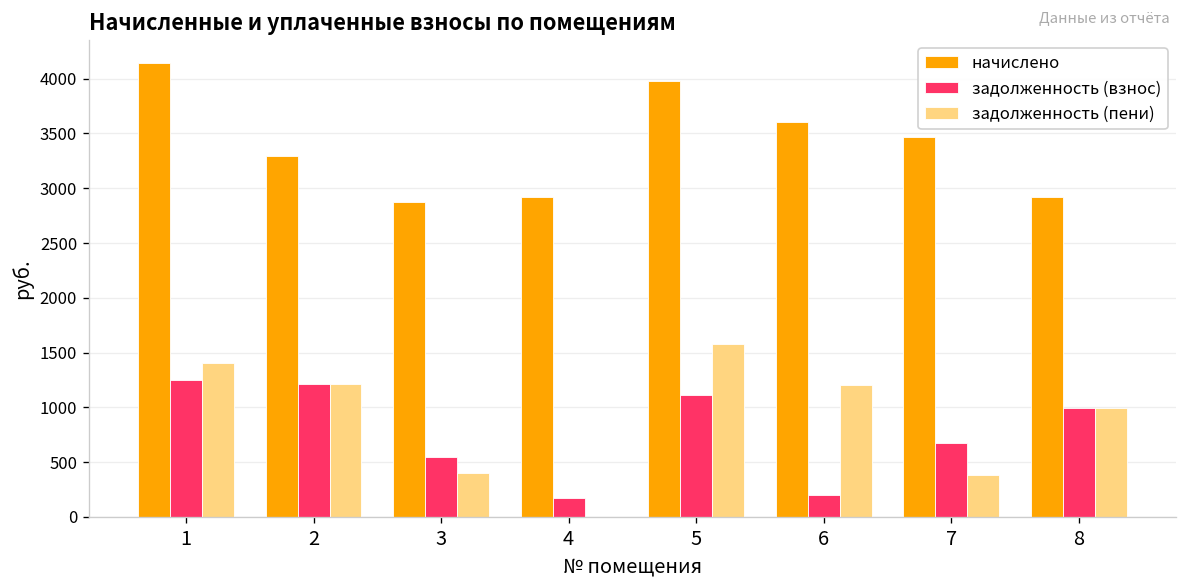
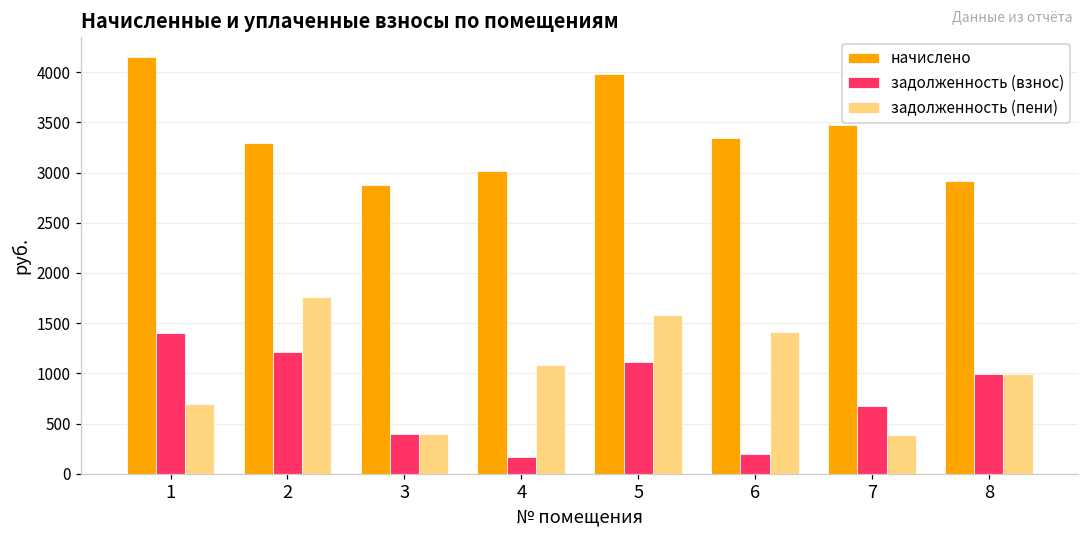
  {
    "начислено": {
      "1": 4100,
      "2": 3300,
      "3": 2900,
-     "4": 2900,
+     "4": 3000,
      "5": 4000,
-     "6": 3600,
+     "6": 3300,
      "7": 3500,
      "8": 2900
    },
    "задолженность (взнос)": {
-     "1": 1200,
+     "1": 1400,
      "2": 1200,
-     "3": 500,
+     "3": 400,
      "4": 200,
      "5": 1100,
      "6": 200,
      "7": 700,
      "8": 1000
    },
    "задолженность (пени)": {
-     "1": 1400,
-     "2": 1200,
+     "1": 700,
+     "2": 1800,
      "3": 400,
-     "4": 0,
+     "4": 1100,
      "5": 1600,
-     "6": 1200,
+     "6": 1400,
      "7": 400,
      "8": 1000
    }
  }
